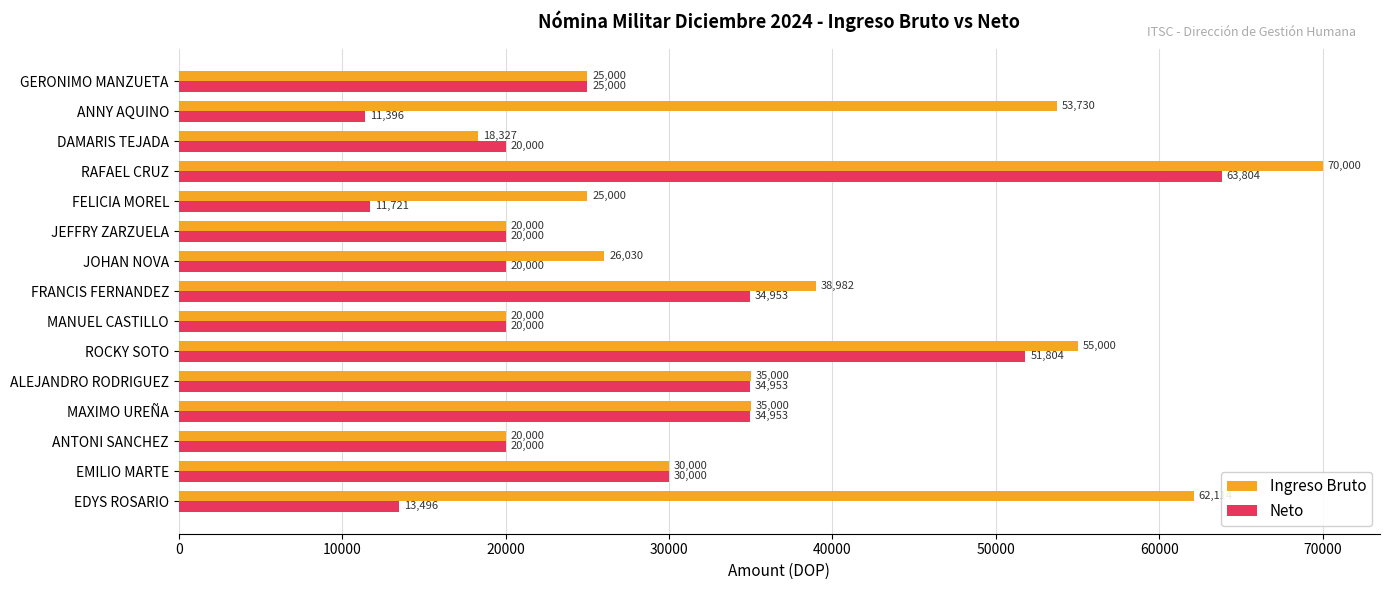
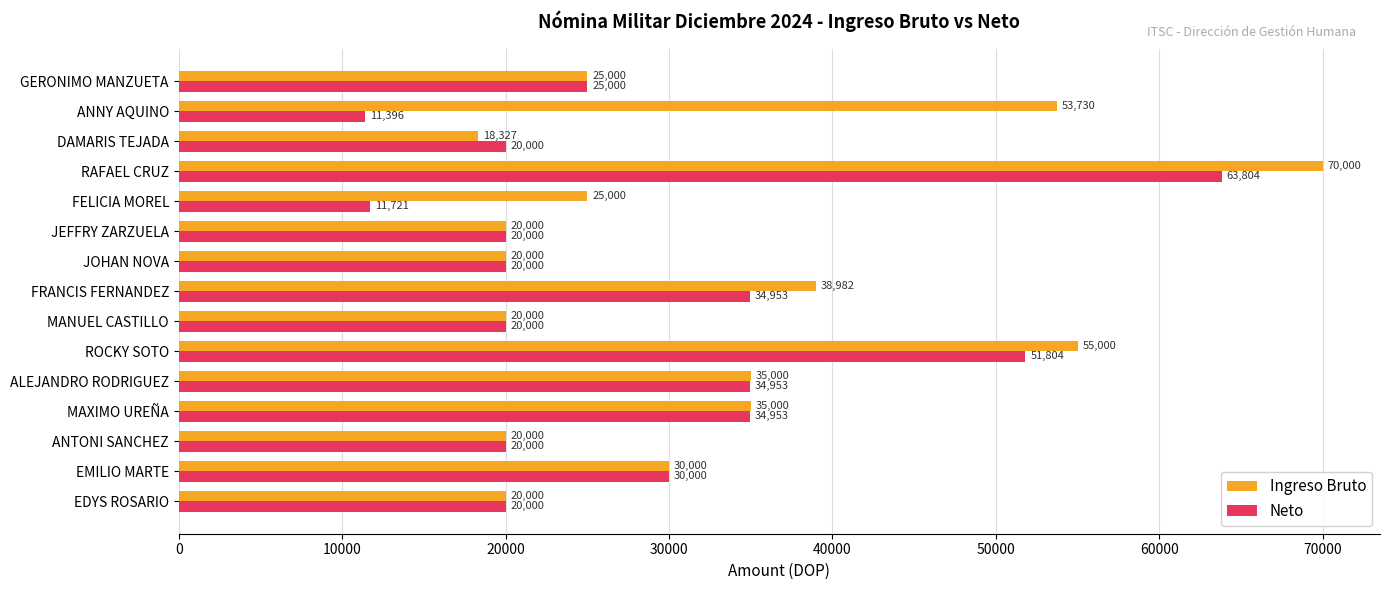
  {
    "Ingreso Bruto": {
      "GERONIMO MANZUETA": "25,000",
      "ANNY AQUINO": "53,730",
      "DAMARIS TEJADA": "18,327",
      "RAFAEL CRUZ": "70,000",
      "FELICIA MOREL": "25,000",
      "JEFFRY ZARZUELA": "20,000",
-     "JOHAN NOVA": "26,030",
+     "JOHAN NOVA": "20,000",
      "FRANCIS FERNANDEZ": "38,982",
      "MANUEL CASTILLO": "20,000",
      "ROCKY SOTO": "55,000",
      "ALEJANDRO RODRIGUEZ": "35,000",
      "MAXIMO UREÑA": "35,000",
      "ANTONI SANCHEZ": "20,000",
      "EMILIO MARTE": "30,000",
-     "EDYS ROSARIO": "62100"
+     "EDYS ROSARIO": "20000"
    },
    "Neto": {
      "GERONIMO MANZUETA": "25,000",
      "ANNY AQUINO": "11,396",
      "DAMARIS TEJADA": "20,000",
      "RAFAEL CRUZ": "63,804",
      "FELICIA MOREL": "11,721",
      "JEFFRY ZARZUELA": "20,000",
      "JOHAN NOVA": "20,000",
      "FRANCIS FERNANDEZ": "34,953",
      "MANUEL CASTILLO": "20,000",
      "ROCKY SOTO": "51,804",
      "ALEJANDRO RODRIGUEZ": "34,953",
      "MAXIMO UREÑA": "34,953",
      "ANTONI SANCHEZ": "20,000",
      "EMILIO MARTE": "30,000",
-     "EDYS ROSARIO": "13,496"
+     "EDYS ROSARIO": "20,000"
    }
  }
